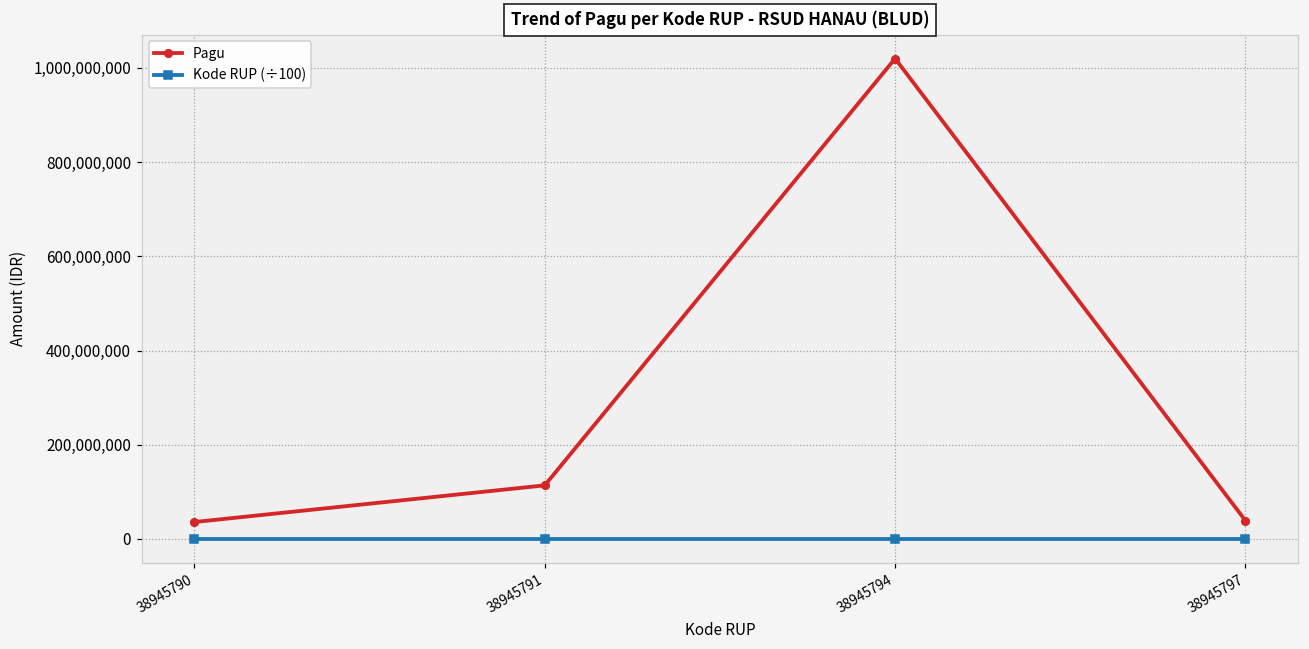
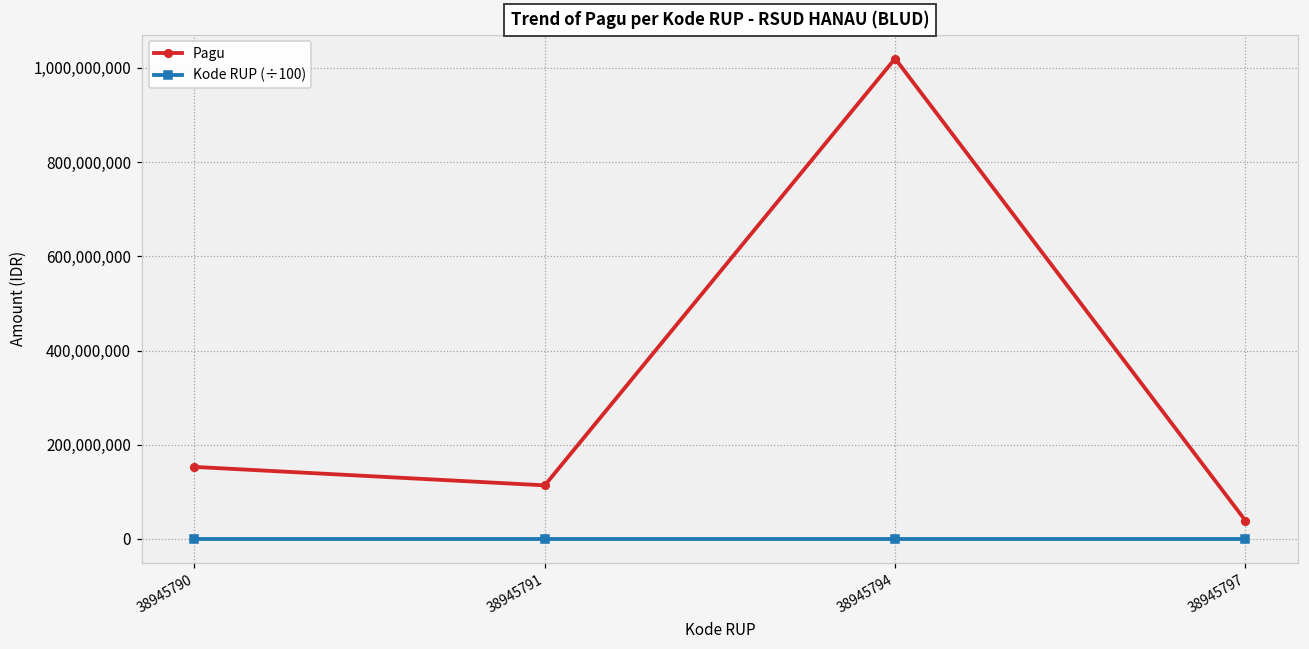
  {
    "Pagu": {
-     "38945790": "40,000,000",
+     "38945790": "150,000,000",
      "38945791": "110,000,000",
      "38945794": "1,020,000,000",
      "38945797": "40,000,000"
    },
    "Kode RUP (÷100)": {
      "38945790": "0",
      "38945791": "0",
      "38945794": "0",
      "38945797": "0"
    }
  }
